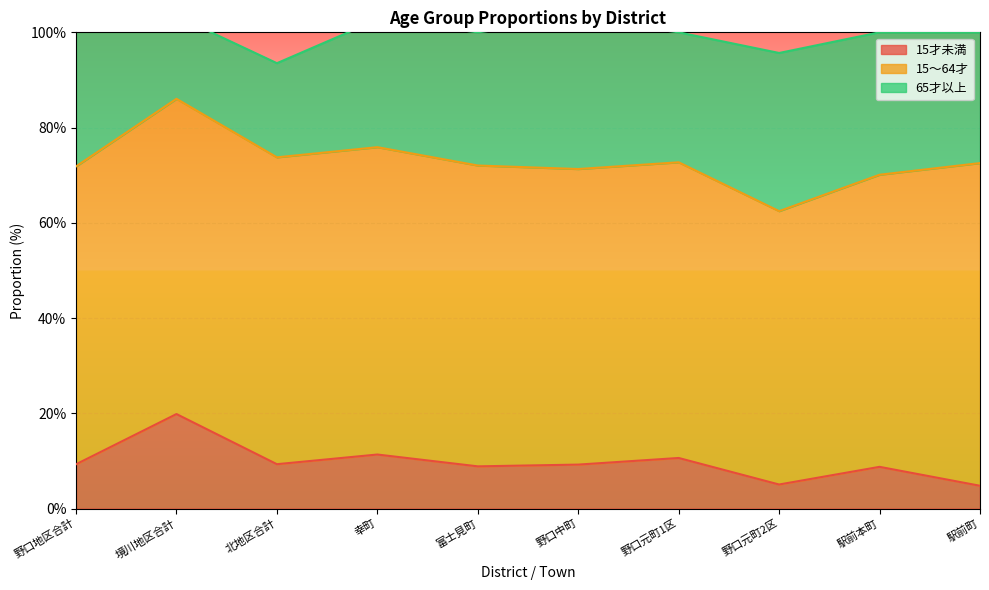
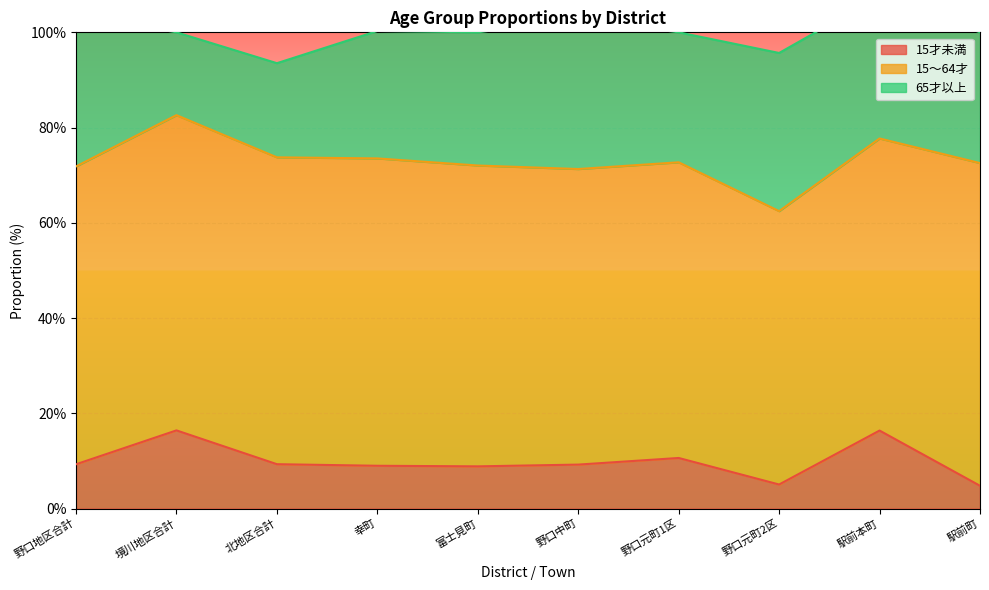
  {
    "15才未満": {
      "野口地区合計": "9%",
-     "境川地区合計": "20%",
+     "境川地区合計": "16%",
      "北地区合計": "9%",
-     "幸町": "11%",
+     "幸町": "9%",
      "富士見町": "9%",
      "野口中町": "9%",
      "野口元町1区": "11%",
      "野口元町2区": "5%",
-     "駅前本町": "9%",
+     "駅前本町": "16%",
      "駅前町": "5%"
    },
    "15～64才": {
      "野口地区合計": "63%",
      "境川地区合計": "66%",
      "北地区合計": "64%",
      "幸町": "65%",
      "富士見町": "63%",
      "野口中町": "62%",
      "野口元町1区": "62%",
      "野口元町2区": "57%",
      "駅前本町": "61%",
      "駅前町": "68%"
    },
    "65才以上": {
      "北地区合計": "20%",
      "富士見町": "28%",
      "野口元町1区": "27%",
      "野口元町2区": "33%",
      "駅前町": "27%"
    }
  }
